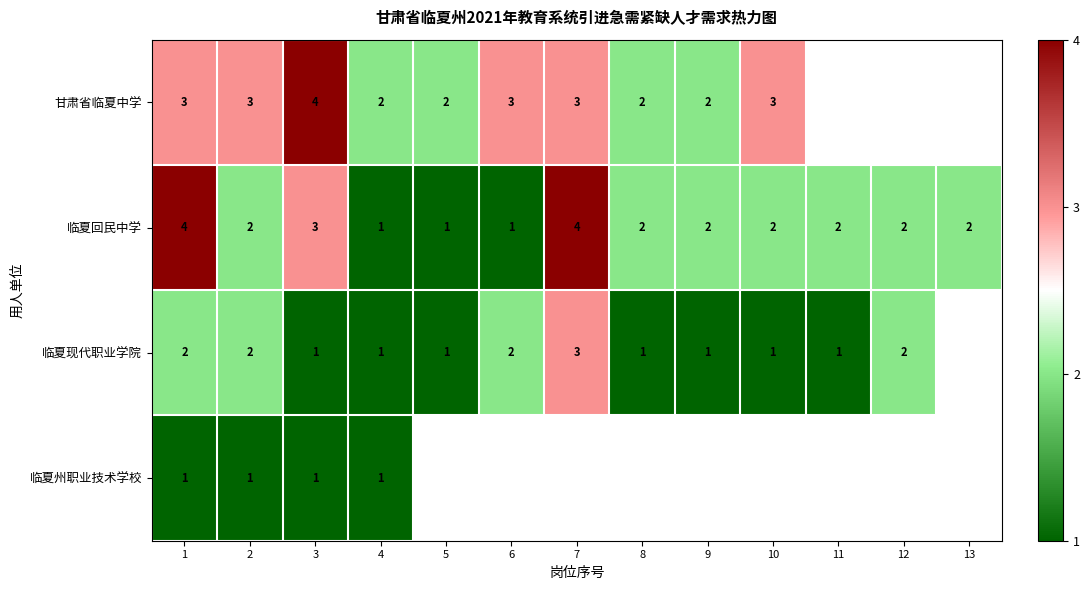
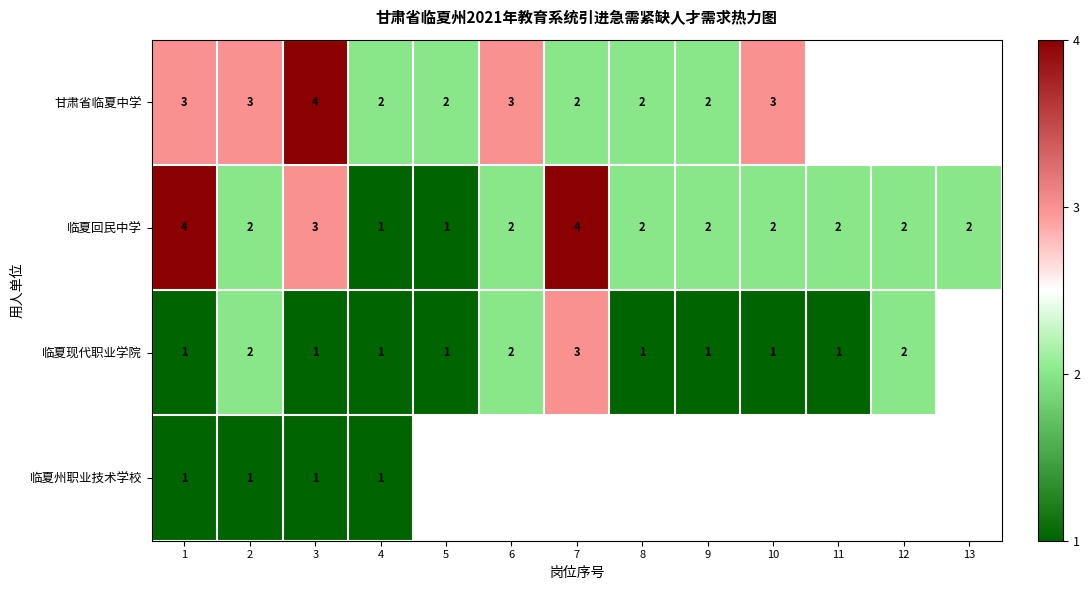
  {
    "甘肃省临夏中学": {
      "1": 3,
      "2": 3,
      "3": 4,
      "4": 2,
      "5": 2,
      "6": 3,
-     "7": 3,
+     "7": 2,
      "8": 2,
      "9": 2,
      "10": 3
    },
    "临夏回民中学": {
      "1": 4,
      "2": 2,
      "3": 3,
      "4": 1,
      "5": 1,
-     "6": 1,
+     "6": 2,
      "7": 4,
      "8": 2,
      "9": 2,
      "10": 2,
      "11": 2,
      "12": 2,
      "13": 2
    },
    "临夏现代职业学院": {
-     "1": 2,
+     "1": 1,
      "2": 2,
      "3": 1,
      "4": 1,
      "5": 1,
      "6": 2,
      "7": 3,
      "8": 1,
      "9": 1,
      "10": 1,
      "11": 1,
      "12": 2
    },
    "临夏州职业技术学校": {
      "1": 1,
      "2": 1,
      "3": 1,
      "4": 1
    }
  }
